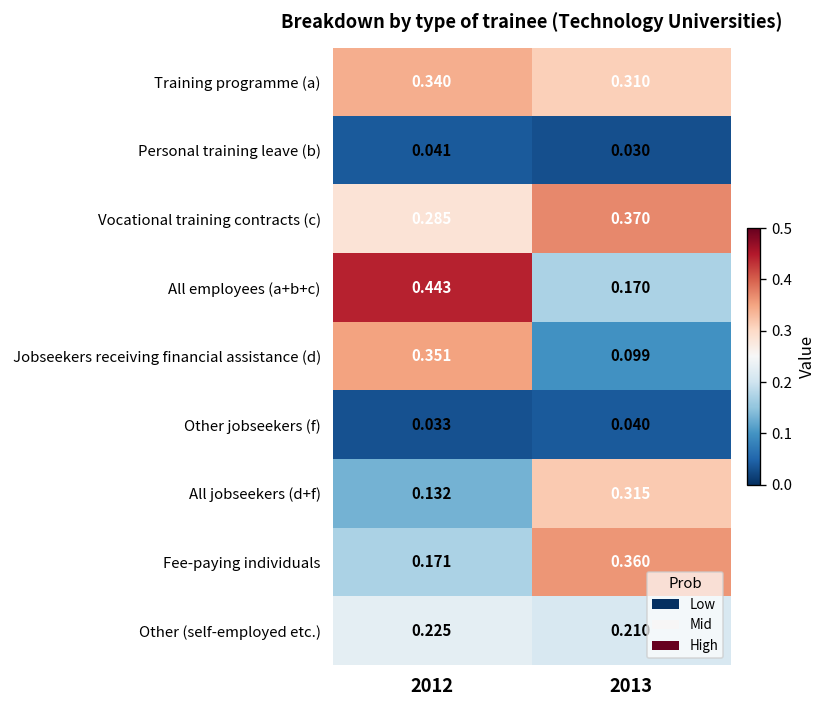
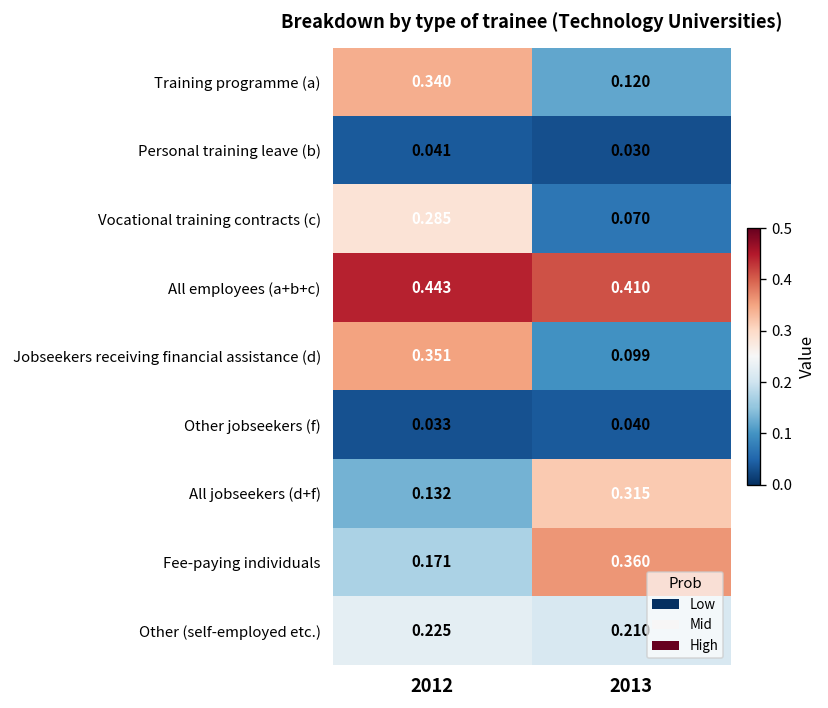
  {
    "Training programme (a)": {
      "2012": 0.340,
-     "2013": 0.310
+     "2013": 0.120
    },
    "Personal training leave (b)": {
      "2012": 0.041,
      "2013": 0.030
    },
    "Vocational training contracts (c)": {
-     "2013": 0.370
+     "2013": 0.070
    },
    "All employees (a+b+c)": {
      "2012": 0.443,
-     "2013": 0.170
+     "2013": 0.410
    },
    "Jobseekers receiving financial assistance (d)": {
      "2012": 0.351,
      "2013": 0.099
    },
    "Other jobseekers (f)": {
      "2012": 0.033,
      "2013": 0.040
    },
    "All jobseekers (d+f)": {
      "2012": 0.132,
      "2013": 0.315
    },
    "Fee-paying individuals": {
      "2012": 0.171,
      "2013": 0.360
    },
    "Other (self-employed etc.)": {
      "2012": 0.225
    }
  }
